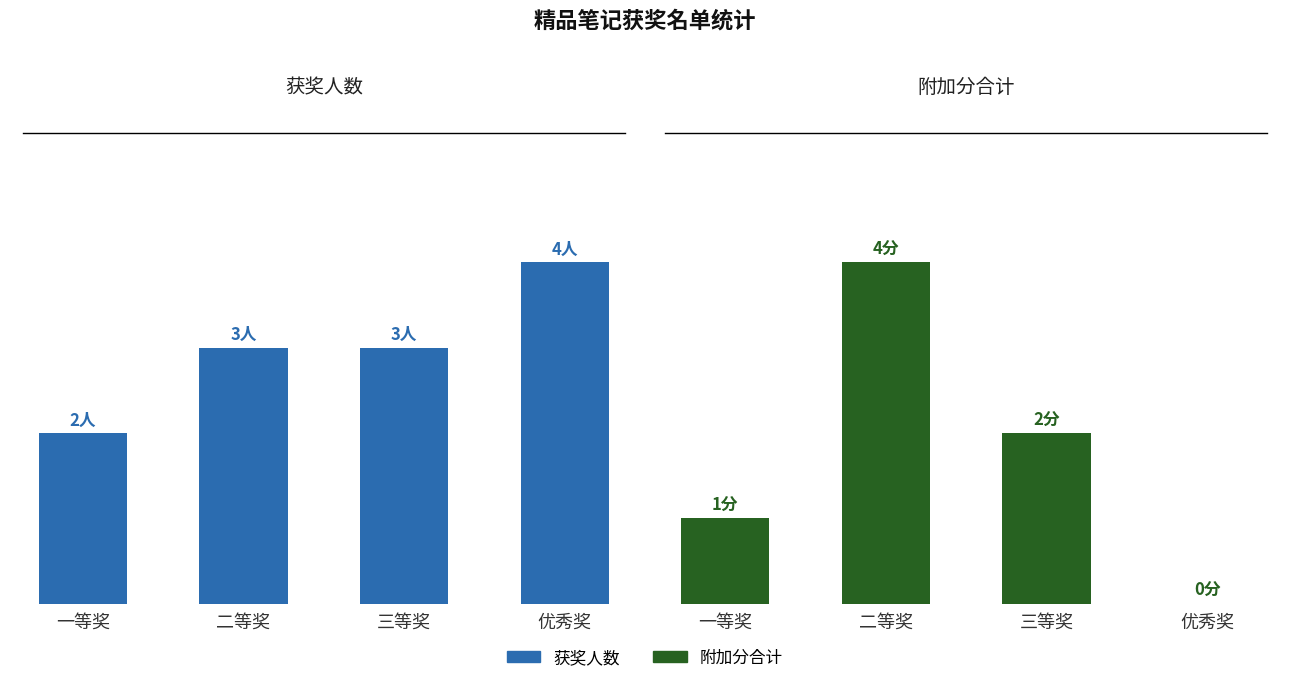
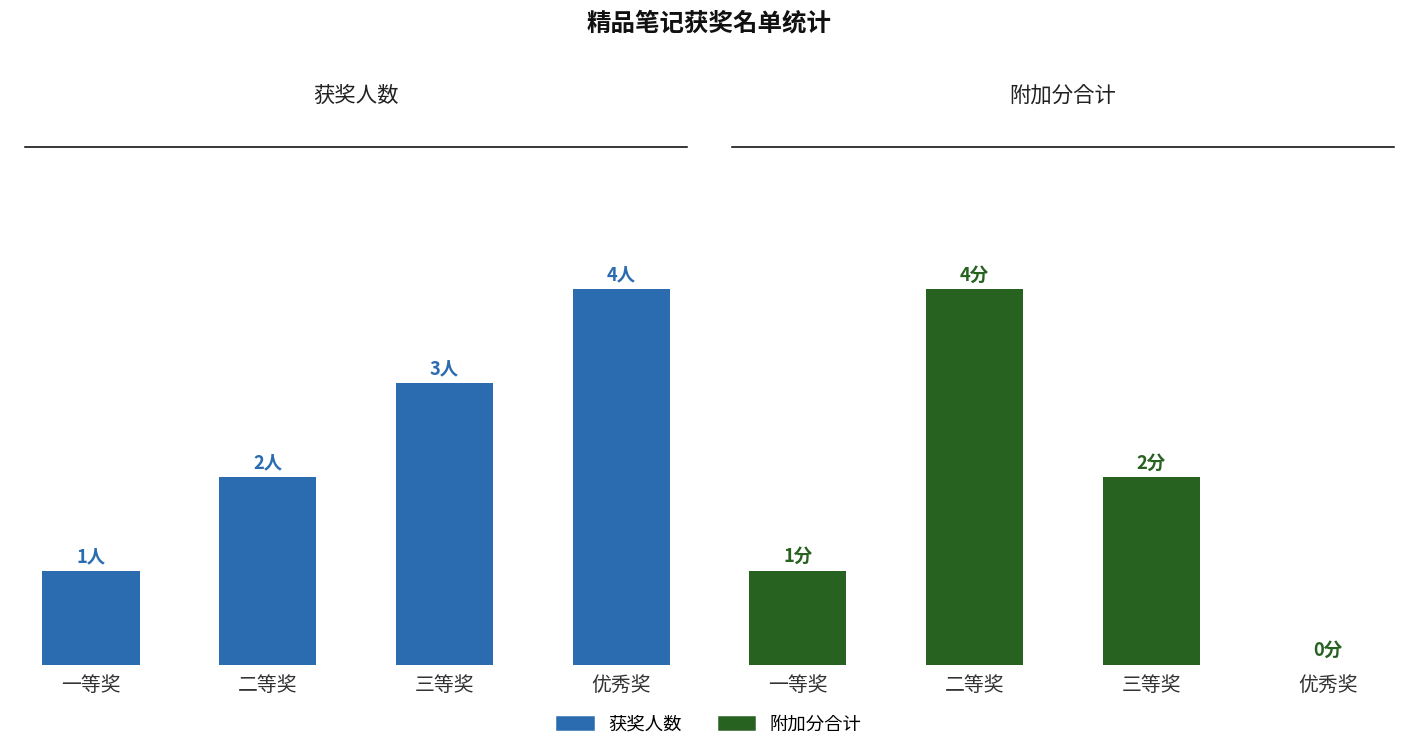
  {
    "获奖人数": {
-     "一等奖": "2人",
-     "二等奖": "3人",
+     "一等奖": "1人",
+     "二等奖": "2人",
      "三等奖": "3人",
      "优秀奖": "4人"
    },
    "附加分合计": {
      "一等奖": "1分",
      "二等奖": "4分",
      "三等奖": "2分",
      "优秀奖": "0分"
    }
  }
